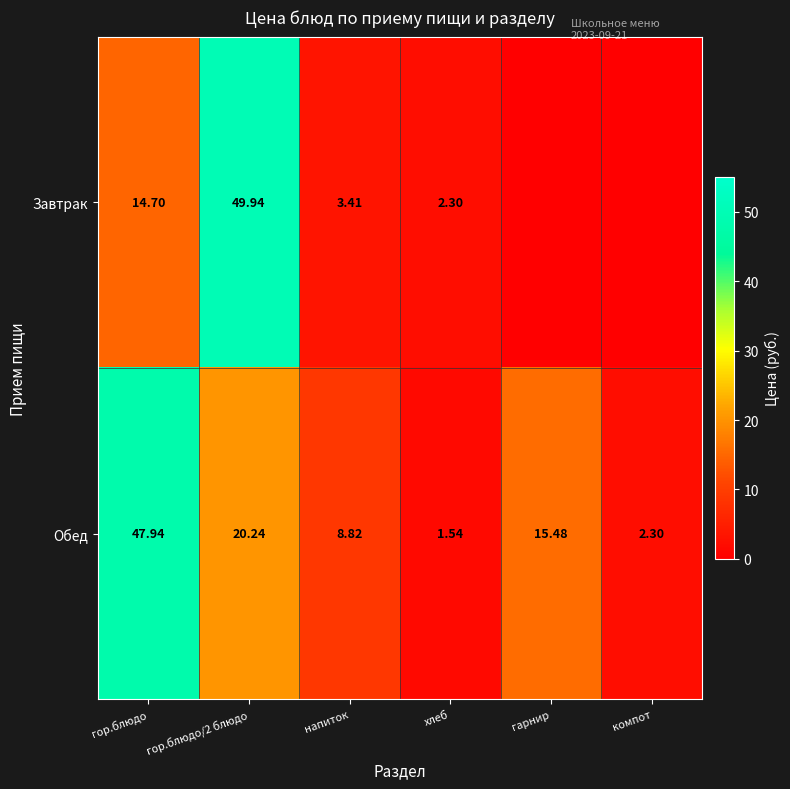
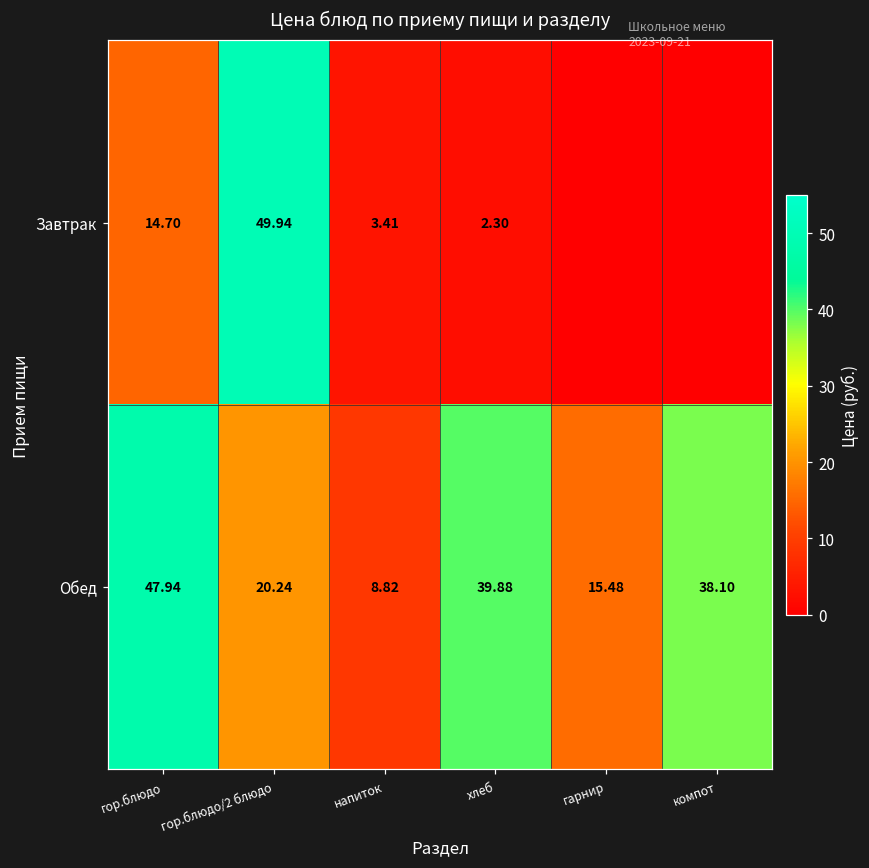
  {
    "Завтрак": {
      "гор.блюдо": 14.70,
      "гор.блюдо/2 блюдо": 49.94,
      "напиток": 3.41,
      "хлеб": 2.30
    },
    "Обед": {
      "гор.блюдо": 47.94,
      "гор.блюдо/2 блюдо": 20.24,
      "напиток": 8.82,
-     "хлеб": 1.54,
+     "хлеб": 39.88,
      "гарнир": 15.48,
-     "компот": 2.30
+     "компот": 38.10
    }
  }
